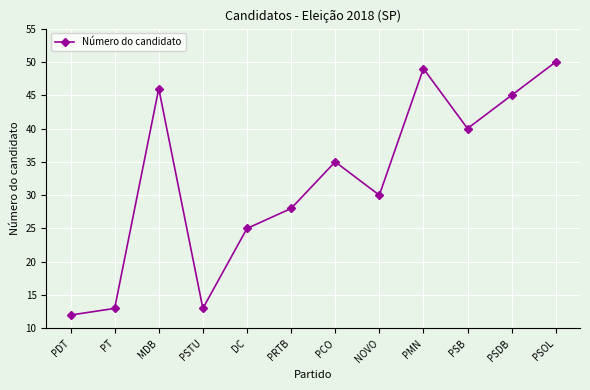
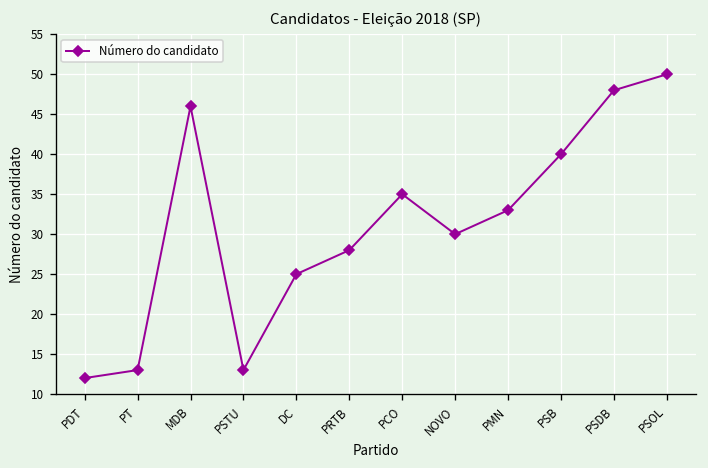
  {
    "PDT": 12,
    "PT": 13,
    "MDB": 46,
    "PSTU": 13,
    "DC": 25,
    "PRTB": 28,
    "PCO": 35,
    "NOVO": 30,
-   "PMN": 49,
+   "PMN": 33,
    "PSB": 40,
-   "PSDB": 45,
+   "PSDB": 48,
    "PSOL": 50
  }
